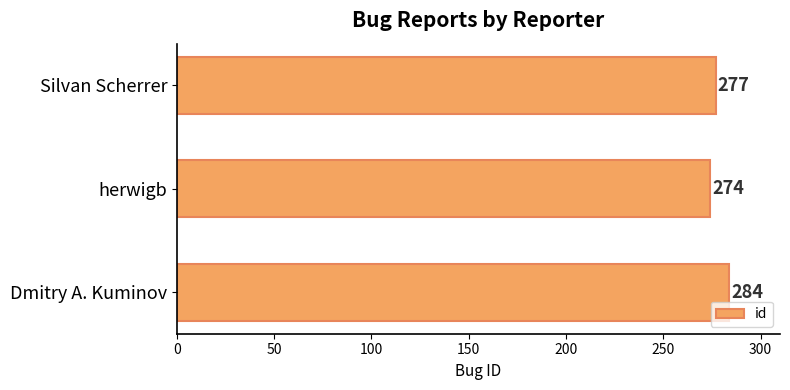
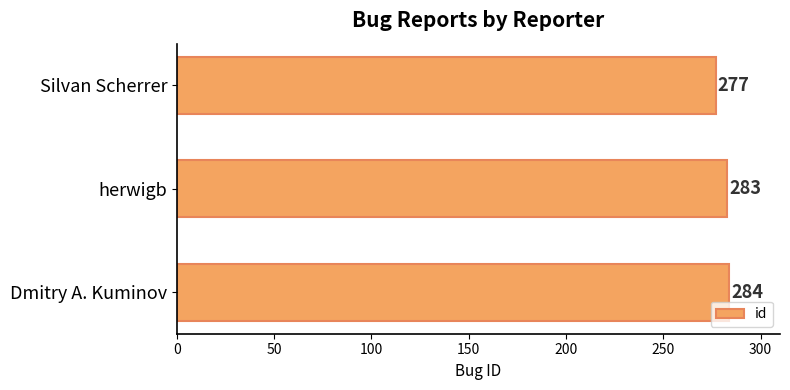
  {
    "Silvan Scherrer": 277,
-   "herwigb": 274,
+   "herwigb": 283,
    "Dmitry A. Kuminov": 284
  }
